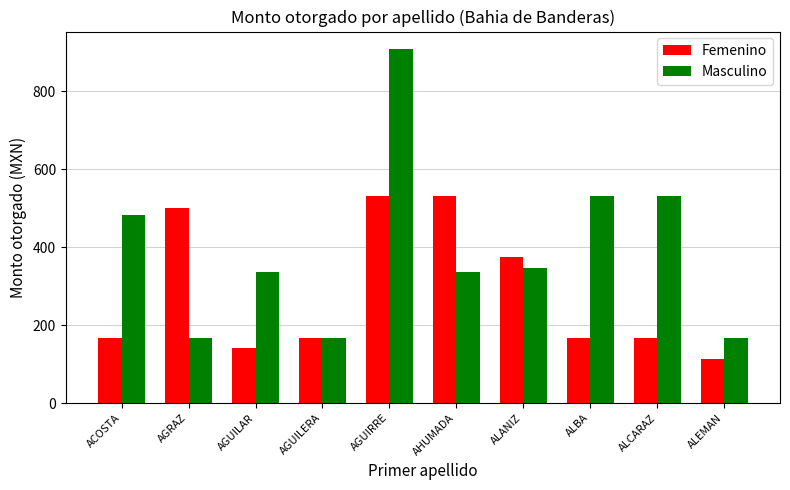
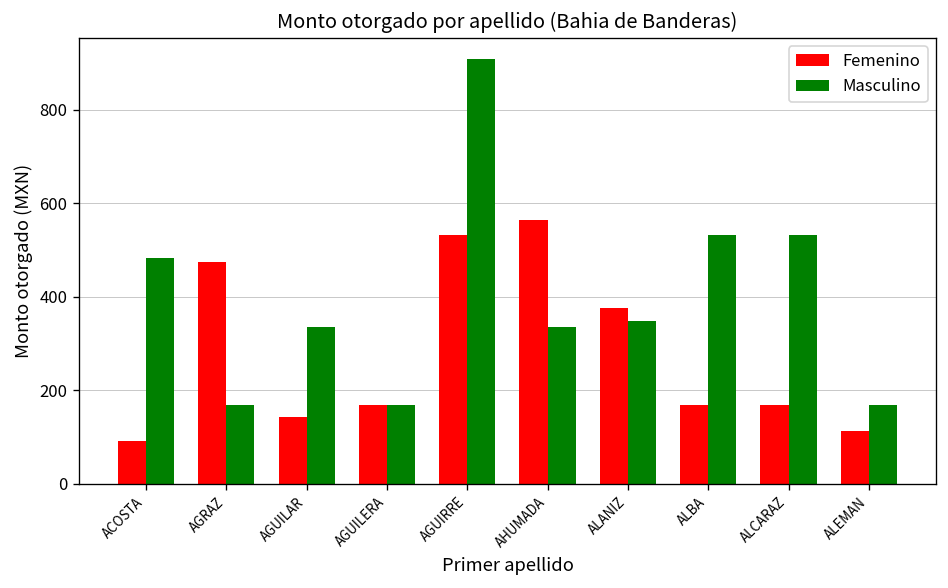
  {
    "Femenino": {
-     "ACOSTA": 170,
-     "AGRAZ": 500,
+     "ACOSTA": 90,
+     "AGRAZ": 470,
      "AGUILAR": 140,
      "AGUILERA": 170,
      "AGUIRRE": 530,
-     "AHUMADA": 530,
+     "AHUMADA": 560,
      "ALANIZ": 380,
      "ALBA": 170,
      "ALCARAZ": 170,
      "ALEMAN": 110
    },
    "Masculino": {
      "ACOSTA": 480,
      "AGRAZ": 170,
      "AGUILAR": 340,
      "AGUILERA": 170,
      "AGUIRRE": 910,
      "AHUMADA": 340,
      "ALANIZ": 350,
      "ALBA": 530,
      "ALCARAZ": 530,
      "ALEMAN": 170
    }
  }
